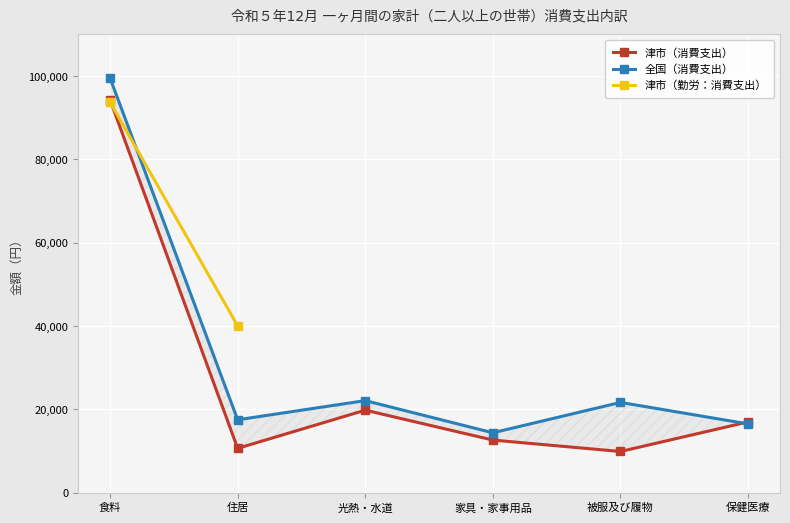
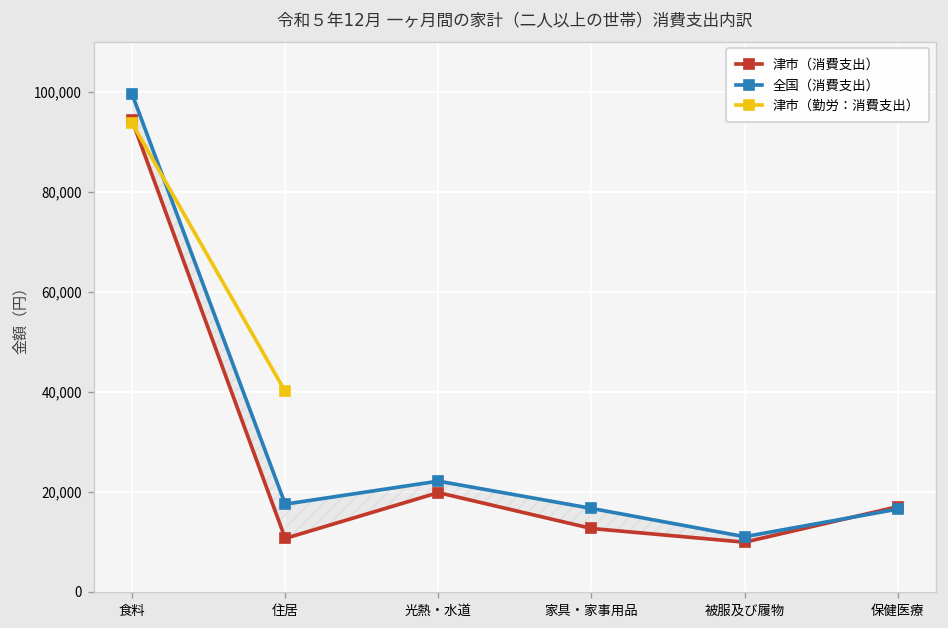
  {
    "津市（消費支出）": {
      "住居": "11,000",
      "光熱・水道": "20,000",
      "家具・家事用品": "13,000",
      "被服及び履物": "10,000"
    },
    "全国（消費支出）": {
-     "家具・家事用品": "14,000",
-     "被服及び履物": "22,000"
+     "家具・家事用品": "17,000",
+     "被服及び履物": "11,000"
    },
    "津市（勤労：消費支出）": {
      "住居": "40,000"
    }
  }
